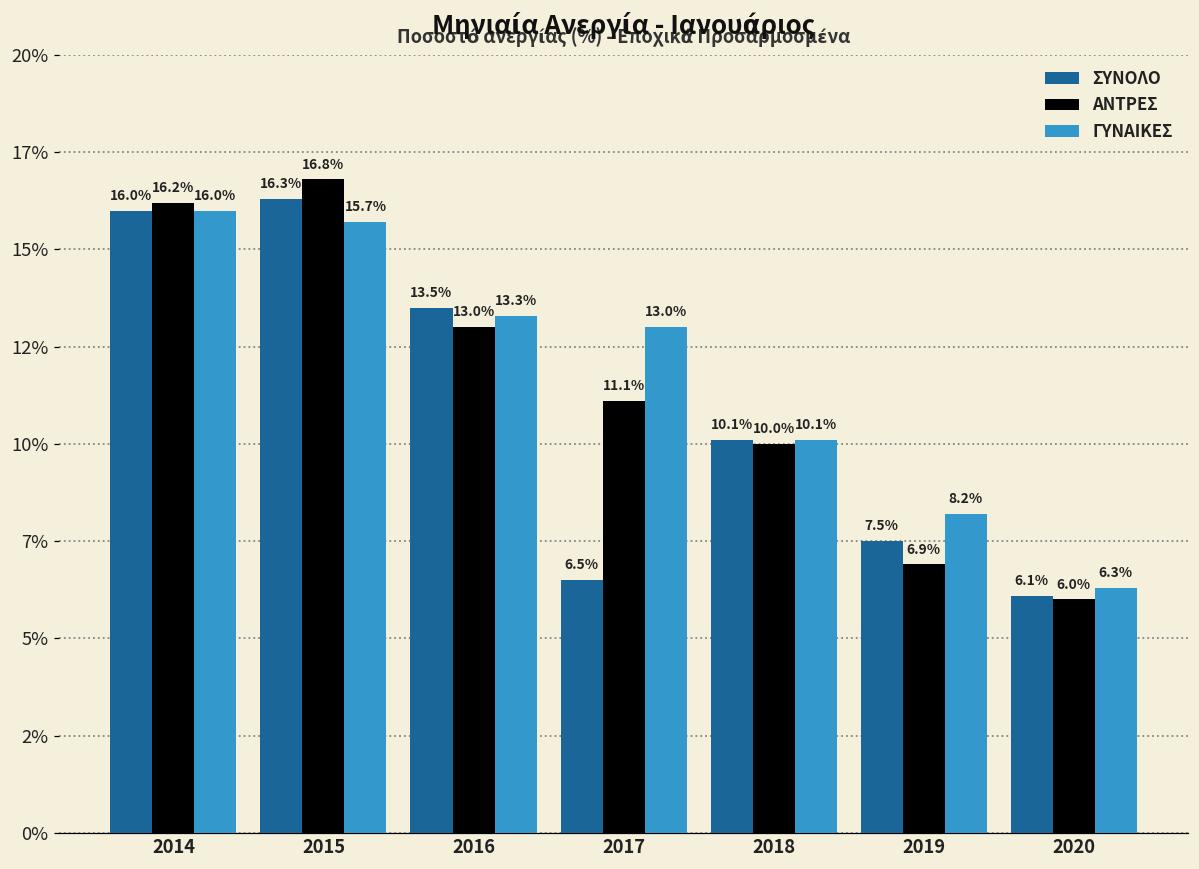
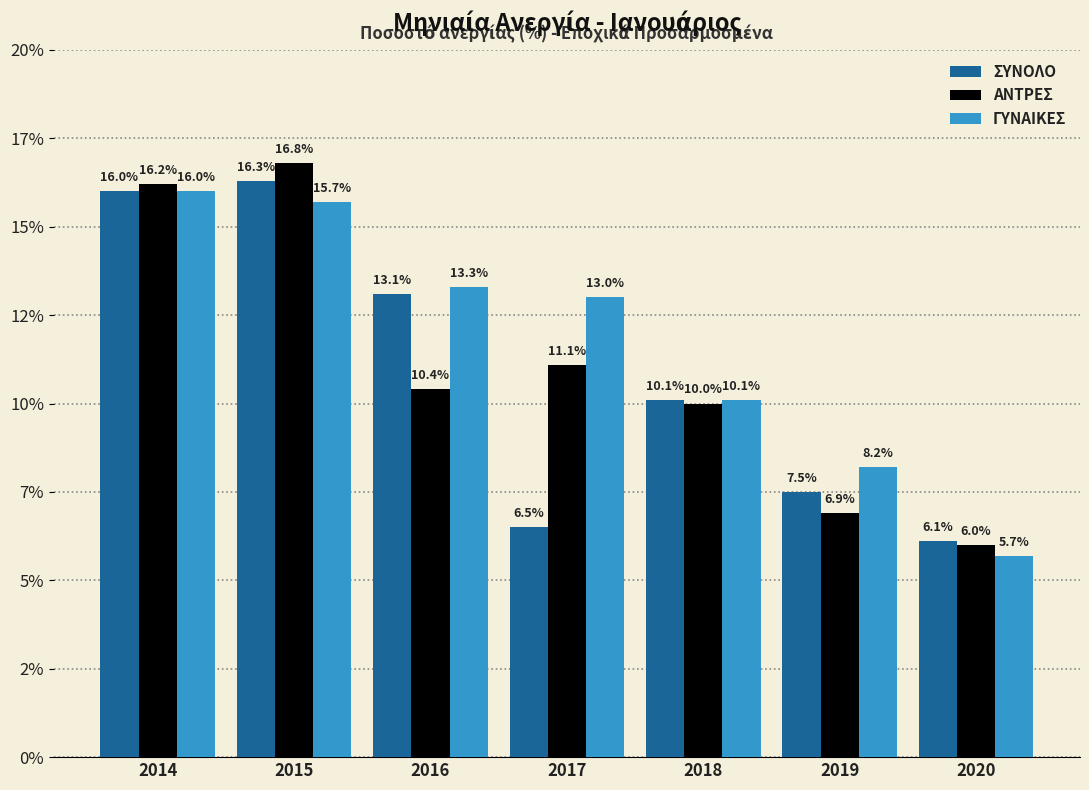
  {
    "ΣΥΝΟΛΟ": {
      "2014": "16.0%",
      "2015": "16.3%",
-     "2016": "13.5%",
+     "2016": "13.1%",
      "2017": "6.5%",
      "2018": "10.1%",
      "2019": "7.5%",
      "2020": "6.1%"
    },
    "ΑΝΤΡΕΣ": {
      "2014": "16.2%",
      "2015": "16.8%",
-     "2016": "13.0%",
+     "2016": "10.4%",
      "2017": "11.1%",
      "2018": "10.0%",
      "2019": "6.9%",
      "2020": "6.0%"
    },
    "ΓΥΝΑΙΚΕΣ": {
      "2014": "16.0%",
      "2015": "15.7%",
      "2016": "13.3%",
      "2017": "13.0%",
      "2018": "10.1%",
      "2019": "8.2%",
-     "2020": "6.3%"
+     "2020": "5.7%"
    }
  }
